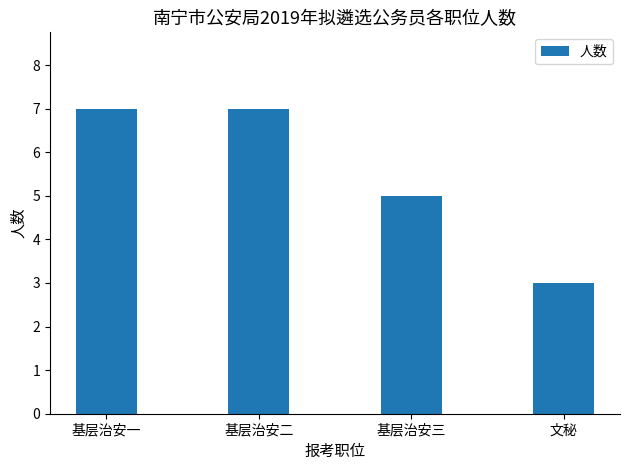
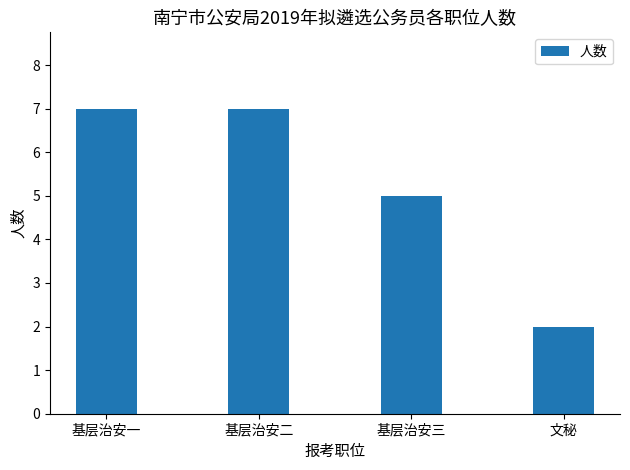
  {
    "基层治安一": 7,
    "基层治安二": 7,
    "基层治安三": 5,
-   "文秘": 3
+   "文秘": 2
  }
